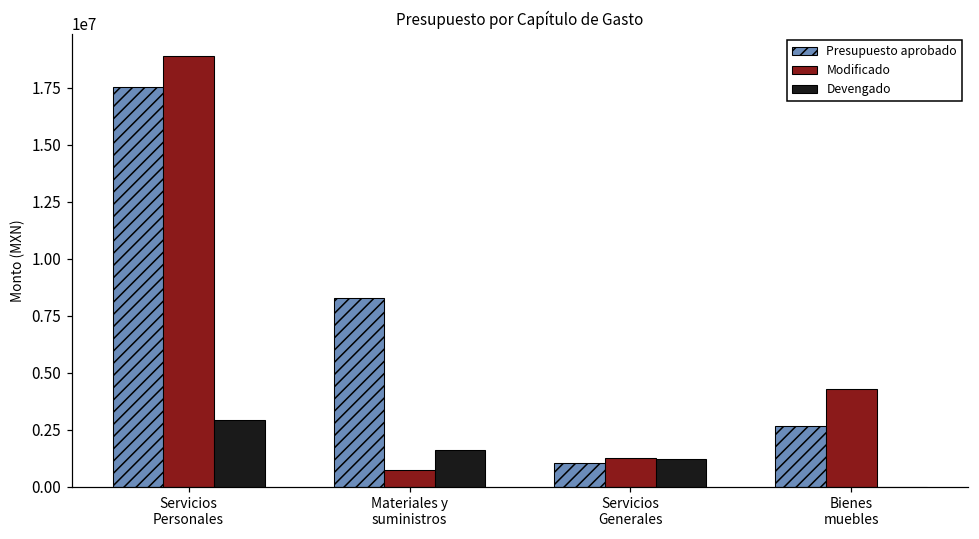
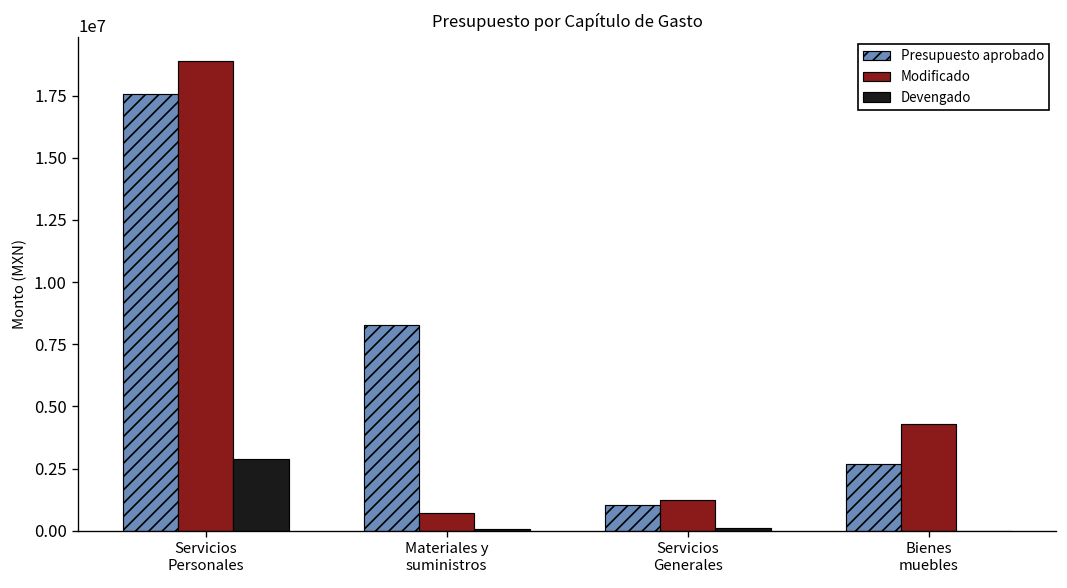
  {
    "Presupuesto aprobado": {
      "Servicios Personales": 17600000,
      "Materiales y suministros": 8300000,
      "Servicios Generales": 1000000,
      "Bienes muebles": 2700000
    },
    "Modificado": {
      "Servicios Personales": 18900000,
      "Materiales y suministros": 700000,
      "Servicios Generales": 1200000,
      "Bienes muebles": 4300000
    },
    "Devengado": {
      "Servicios Personales": 2900000,
-     "Materiales y suministros": 1600000,
-     "Servicios Generales": 1200000,
+     "Materiales y suministros": 100000,
+     "Servicios Generales": 100000,
      "Bienes muebles": 0
    }
  }
